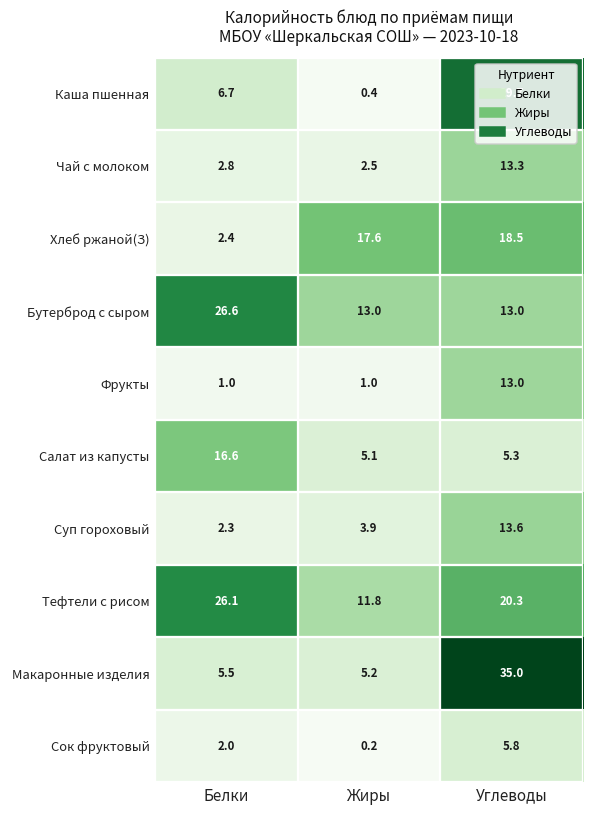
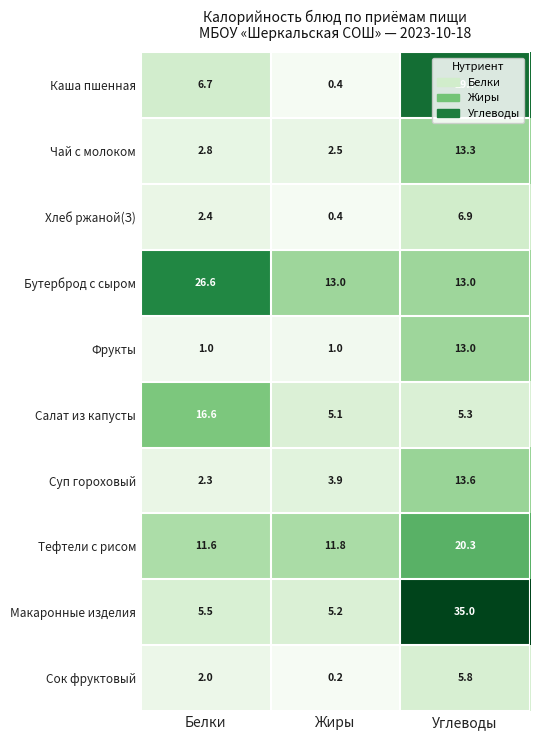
  {
    "Каша пшенная": {
      "Белки": 6.7,
      "Жиры": 0.4
    },
    "Чай с молоком": {
      "Белки": 2.8,
      "Жиры": 2.5,
      "Углеводы": 13.3
    },
    "Хлеб ржаной(З)": {
      "Белки": 2.4,
-     "Жиры": 17.6,
-     "Углеводы": 18.5
+     "Жиры": 0.4,
+     "Углеводы": 6.9
    },
    "Бутерброд с сыром": {
      "Белки": 26.6,
      "Жиры": 13.0,
      "Углеводы": 13.0
    },
    "Фрукты": {
      "Белки": 1.0,
      "Жиры": 1.0,
      "Углеводы": 13.0
    },
    "Салат из капусты": {
      "Белки": 16.6,
      "Жиры": 5.1,
      "Углеводы": 5.3
    },
    "Суп гороховый": {
      "Белки": 2.3,
      "Жиры": 3.9,
      "Углеводы": 13.6
    },
    "Тефтели с рисом": {
-     "Белки": 26.1,
+     "Белки": 11.6,
      "Жиры": 11.8,
      "Углеводы": 20.3
    },
    "Макаронные изделия": {
      "Белки": 5.5,
      "Жиры": 5.2,
      "Углеводы": 35.0
    },
    "Сок фруктовый": {
      "Белки": 2.0,
      "Жиры": 0.2,
      "Углеводы": 5.8
    }
  }
